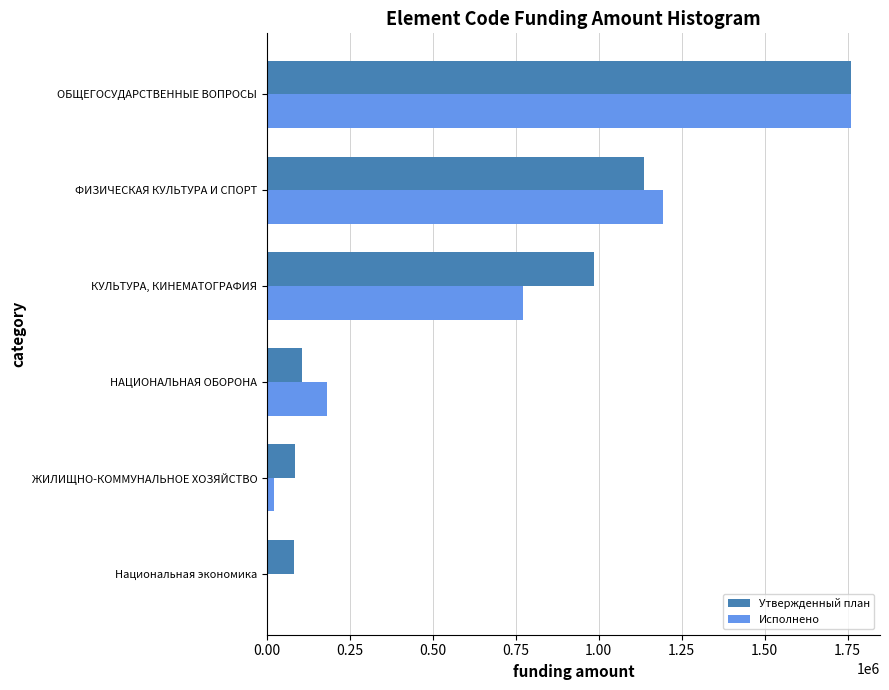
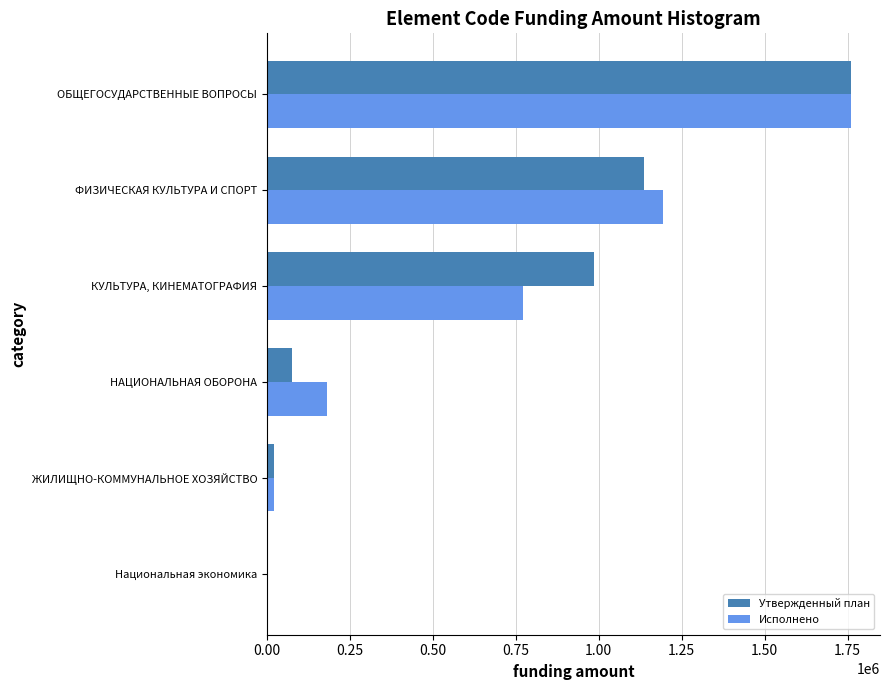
  {
    "Утвержденный план": {
      "ОБЩЕГОСУДАРСТВЕННЫЕ ВОПРОСЫ": 1760000,
      "ФИЗИЧЕСКАЯ КУЛЬТУРА И СПОРТ": 1140000,
      "КУЛЬТУРА, КИНЕМАТОГРАФИЯ": 990000,
-     "НАЦИОНАЛЬНАЯ ОБОРОНА": 100000,
-     "ЖИЛИЩНО-КОММУНАЛЬНОЕ ХОЗЯЙСТВО": 80000,
-     "Национальная экономика": 80000
+     "НАЦИОНАЛЬНАЯ ОБОРОНА": 70000,
+     "ЖИЛИЩНО-КОММУНАЛЬНОЕ ХОЗЯЙСТВО": 20000,
+     "Национальная экономика": 0
    },
    "Исполнено": {
      "ОБЩЕГОСУДАРСТВЕННЫЕ ВОПРОСЫ": 1760000,
      "ФИЗИЧЕСКАЯ КУЛЬТУРА И СПОРТ": 1190000,
      "КУЛЬТУРА, КИНЕМАТОГРАФИЯ": 770000,
      "НАЦИОНАЛЬНАЯ ОБОРОНА": 180000,
      "ЖИЛИЩНО-КОММУНАЛЬНОЕ ХОЗЯЙСТВО": 20000
    }
  }
